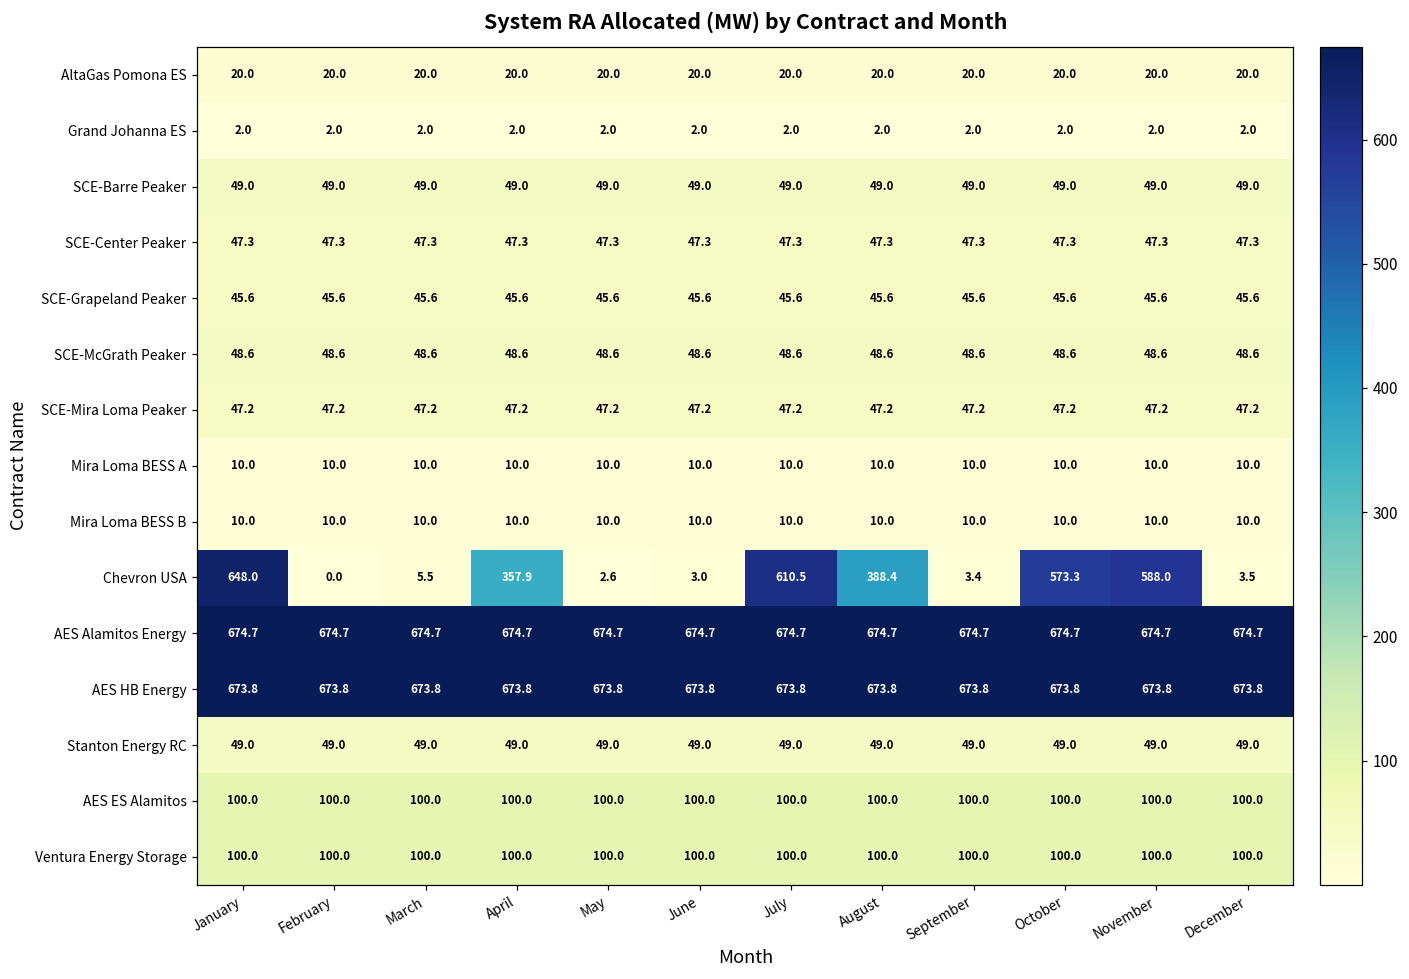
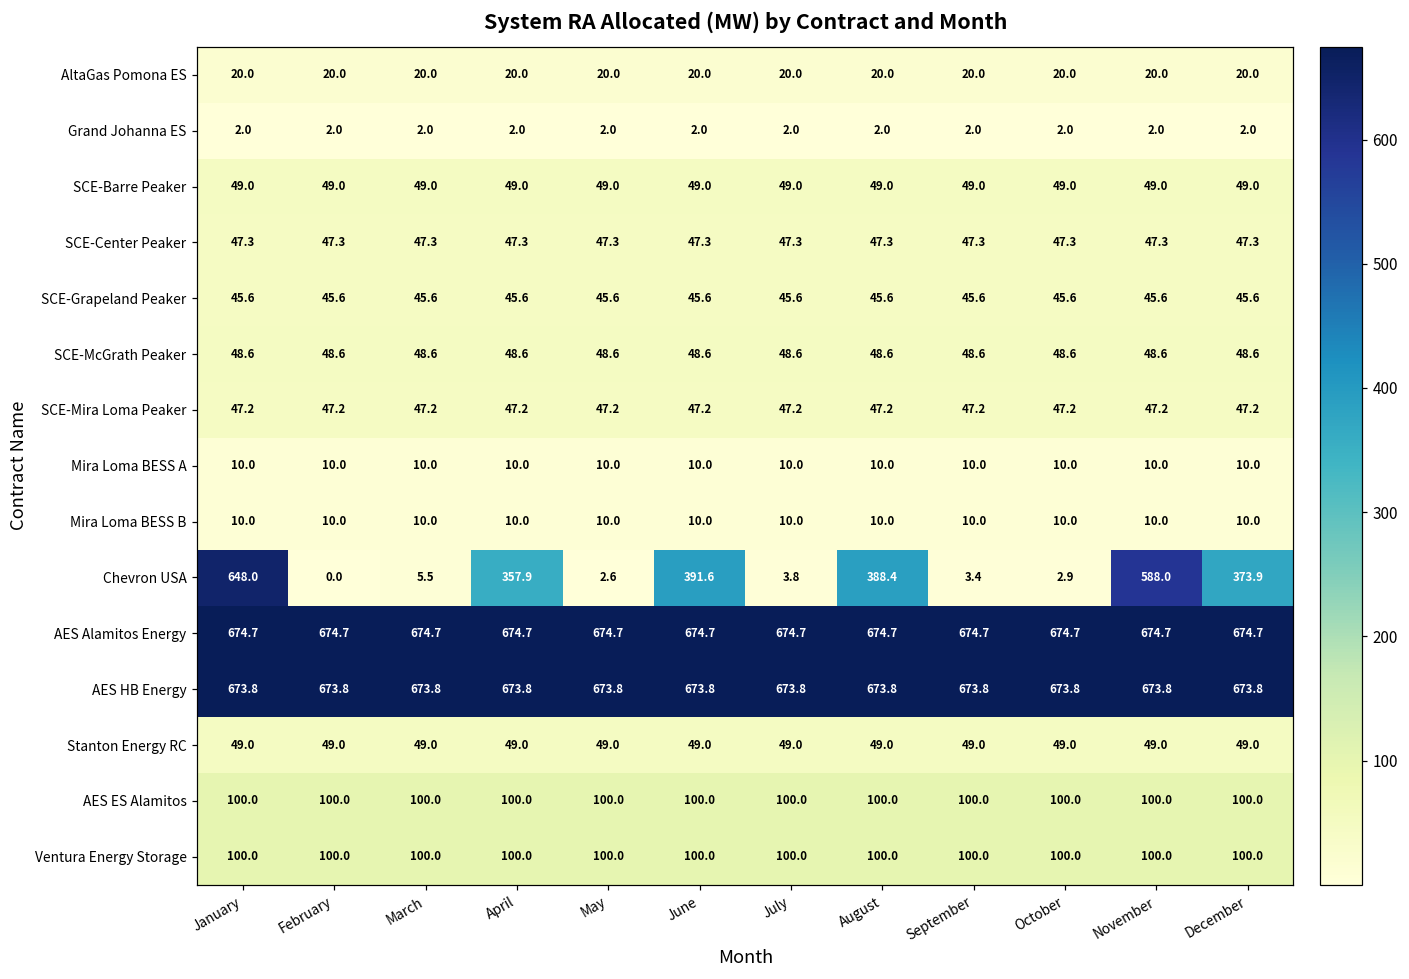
  {
    "AltaGas Pomona ES": {
      "January": 20.0,
      "February": 20.0,
      "March": 20.0,
      "April": 20.0,
      "May": 20.0,
      "June": 20.0,
      "July": 20.0,
      "August": 20.0,
      "September": 20.0,
      "October": 20.0,
      "November": 20.0,
      "December": 20.0
    },
    "Grand Johanna ES": {
      "January": 2.0,
      "February": 2.0,
      "March": 2.0,
      "April": 2.0,
      "May": 2.0,
      "June": 2.0,
      "July": 2.0,
      "August": 2.0,
      "September": 2.0,
      "October": 2.0,
      "November": 2.0,
      "December": 2.0
    },
    "SCE-Barre Peaker": {
      "January": 49.0,
      "February": 49.0,
      "March": 49.0,
      "April": 49.0,
      "May": 49.0,
      "June": 49.0,
      "July": 49.0,
      "August": 49.0,
      "September": 49.0,
      "October": 49.0,
      "November": 49.0,
      "December": 49.0
    },
    "SCE-Center Peaker": {
      "January": 47.3,
      "February": 47.3,
      "March": 47.3,
      "April": 47.3,
      "May": 47.3,
      "June": 47.3,
      "July": 47.3,
      "August": 47.3,
      "September": 47.3,
      "October": 47.3,
      "November": 47.3,
      "December": 47.3
    },
    "SCE-Grapeland Peaker": {
      "January": 45.6,
      "February": 45.6,
      "March": 45.6,
      "April": 45.6,
      "May": 45.6,
      "June": 45.6,
      "July": 45.6,
      "August": 45.6,
      "September": 45.6,
      "October": 45.6,
      "November": 45.6,
      "December": 45.6
    },
    "SCE-McGrath Peaker": {
      "January": 48.6,
      "February": 48.6,
      "March": 48.6,
      "April": 48.6,
      "May": 48.6,
      "June": 48.6,
      "July": 48.6,
      "August": 48.6,
      "September": 48.6,
      "October": 48.6,
      "November": 48.6,
      "December": 48.6
    },
    "SCE-Mira Loma Peaker": {
      "January": 47.2,
      "February": 47.2,
      "March": 47.2,
      "April": 47.2,
      "May": 47.2,
      "June": 47.2,
      "July": 47.2,
      "August": 47.2,
      "September": 47.2,
      "October": 47.2,
      "November": 47.2,
      "December": 47.2
    },
    "Mira Loma BESS A": {
      "January": 10.0,
      "February": 10.0,
      "March": 10.0,
      "April": 10.0,
      "May": 10.0,
      "June": 10.0,
      "July": 10.0,
      "August": 10.0,
      "September": 10.0,
      "October": 10.0,
      "November": 10.0,
      "December": 10.0
    },
    "Mira Loma BESS B": {
      "January": 10.0,
      "February": 10.0,
      "March": 10.0,
      "April": 10.0,
      "May": 10.0,
      "June": 10.0,
      "July": 10.0,
      "August": 10.0,
      "September": 10.0,
      "October": 10.0,
      "November": 10.0,
      "December": 10.0
    },
    "Chevron USA": {
      "January": 648.0,
      "February": 0.0,
      "March": 5.5,
      "April": 357.9,
      "May": 2.6,
-     "June": 3.0,
-     "July": 610.5,
+     "June": 391.6,
+     "July": 3.8,
      "August": 388.4,
      "September": 3.4,
-     "October": 573.3,
+     "October": 2.9,
      "November": 588.0,
-     "December": 3.5
+     "December": 373.9
    },
    "AES Alamitos Energy": {
      "January": 674.7,
      "February": 674.7,
      "March": 674.7,
      "April": 674.7,
      "May": 674.7,
      "June": 674.7,
      "July": 674.7,
      "August": 674.7,
      "September": 674.7,
      "October": 674.7,
      "November": 674.7,
      "December": 674.7
    },
    "AES HB Energy": {
      "January": 673.8,
      "February": 673.8,
      "March": 673.8,
      "April": 673.8,
      "May": 673.8,
      "June": 673.8,
      "July": 673.8,
      "August": 673.8,
      "September": 673.8,
      "October": 673.8,
      "November": 673.8,
      "December": 673.8
    },
    "Stanton Energy RC": {
      "January": 49.0,
      "February": 49.0,
      "March": 49.0,
      "April": 49.0,
      "May": 49.0,
      "June": 49.0,
      "July": 49.0,
      "August": 49.0,
      "September": 49.0,
      "October": 49.0,
      "November": 49.0,
      "December": 49.0
    },
    "AES ES Alamitos": {
      "January": 100.0,
      "February": 100.0,
      "March": 100.0,
      "April": 100.0,
      "May": 100.0,
      "June": 100.0,
      "July": 100.0,
      "August": 100.0,
      "September": 100.0,
      "October": 100.0,
      "November": 100.0,
      "December": 100.0
    },
    "Ventura Energy Storage": {
      "January": 100.0,
      "February": 100.0,
      "March": 100.0,
      "April": 100.0,
      "May": 100.0,
      "June": 100.0,
      "July": 100.0,
      "August": 100.0,
      "September": 100.0,
      "October": 100.0,
      "November": 100.0,
      "December": 100.0
    }
  }
